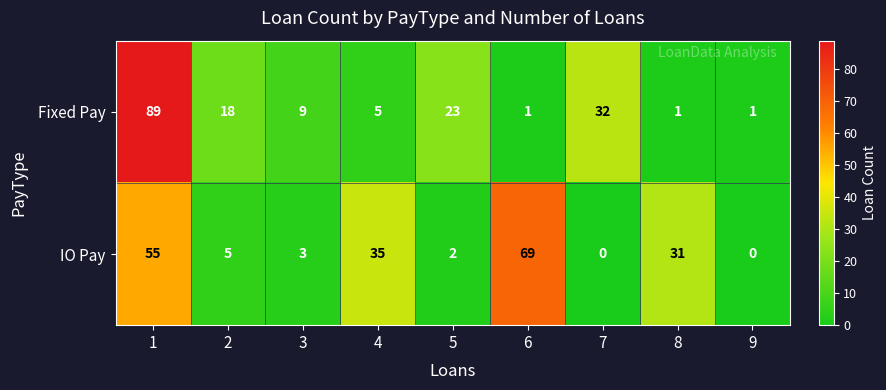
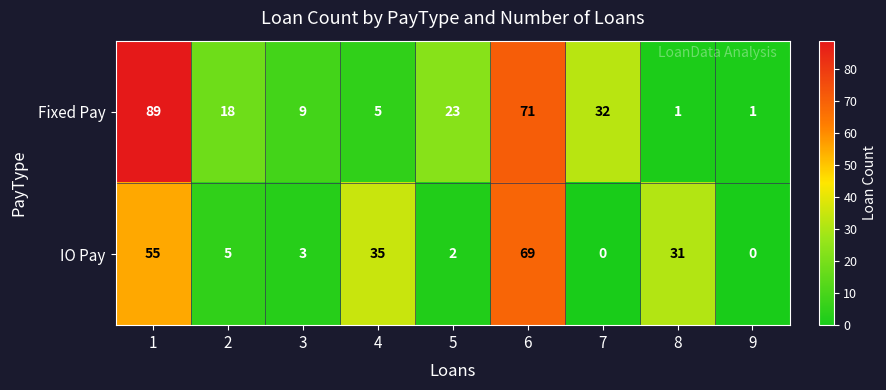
  {
    "Fixed Pay": {
      "1": 89,
      "2": 18,
      "3": 9,
      "4": 5,
      "5": 23,
-     "6": 1,
+     "6": 71,
      "7": 32,
      "8": 1
    },
    "IO Pay": {
      "1": 55,
      "2": 5,
      "3": 3,
      "4": 35,
      "5": 2,
      "6": 69,
      "7": 0,
      "8": 31,
      "9": 0
    }
  }
